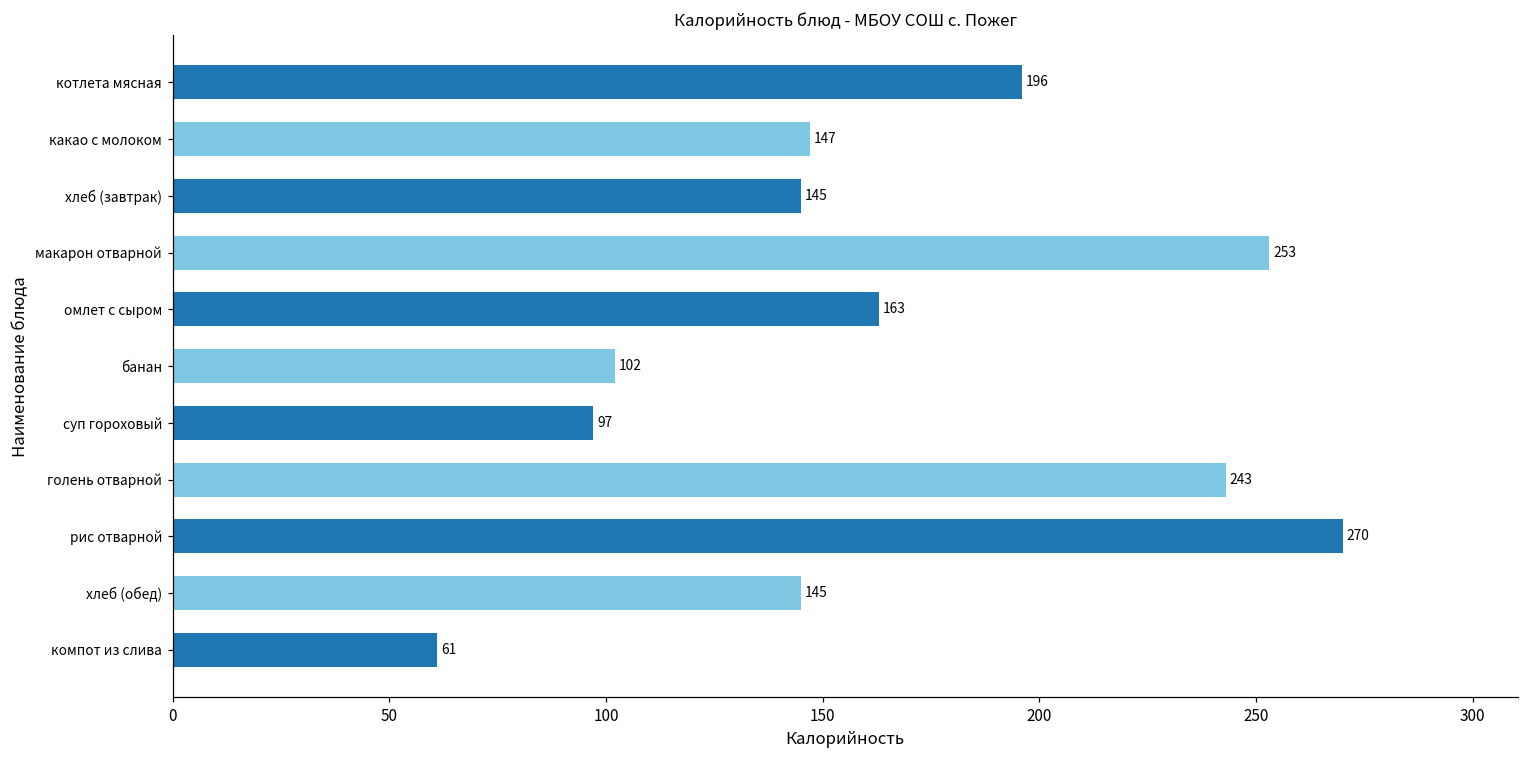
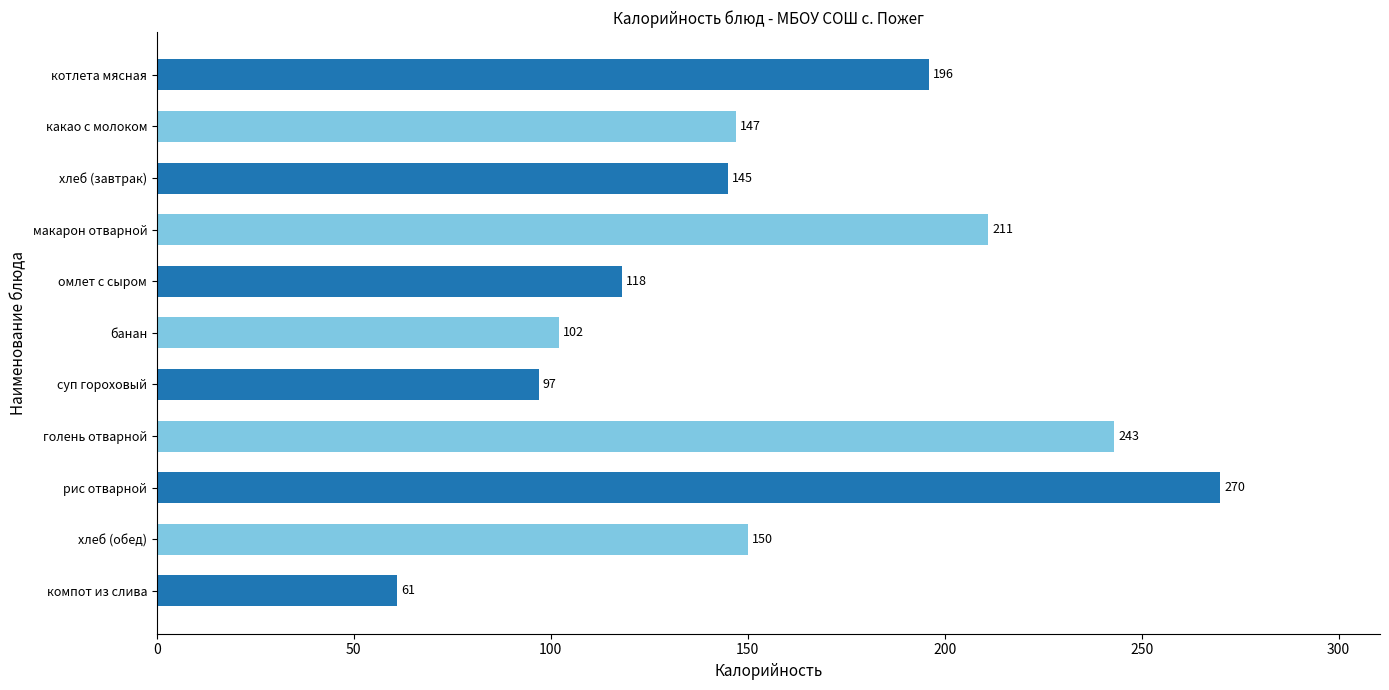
  {
    "котлета мясная": 196,
    "какао с молоком": 147,
    "хлеб (завтрак)": 145,
-   "макарон отварной": 253,
-   "омлет с сыром": 163,
+   "макарон отварной": 211,
+   "омлет с сыром": 118,
    "банан": 102,
    "суп гороховый": 97,
    "голень отварной": 243,
    "рис отварной": 270,
-   "хлеб (обед)": 145,
+   "хлеб (обед)": 150,
    "компот из слива": 61
  }
